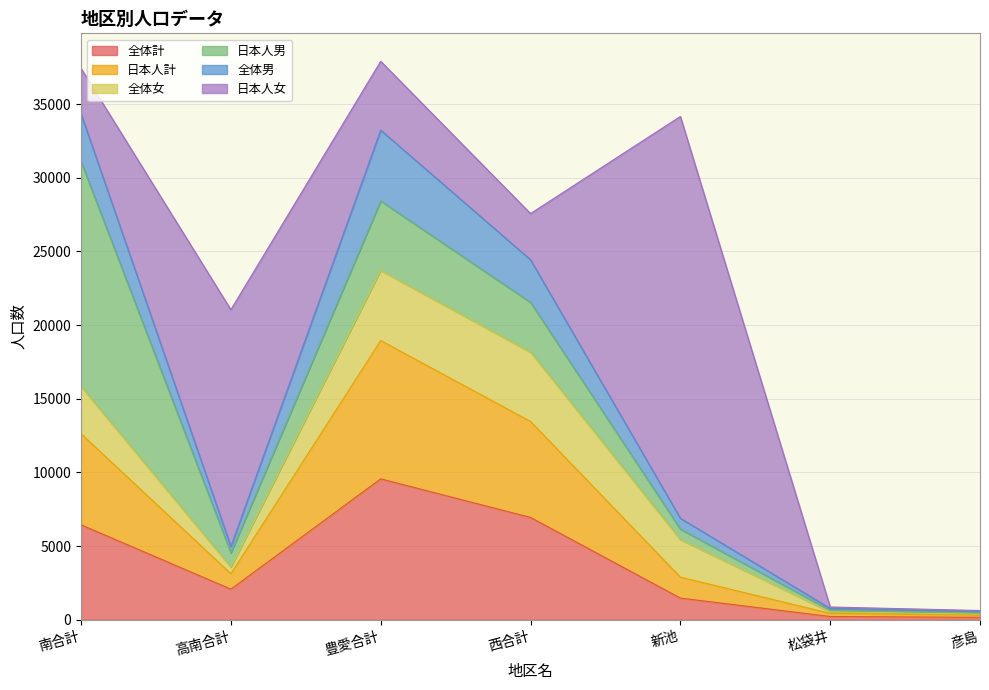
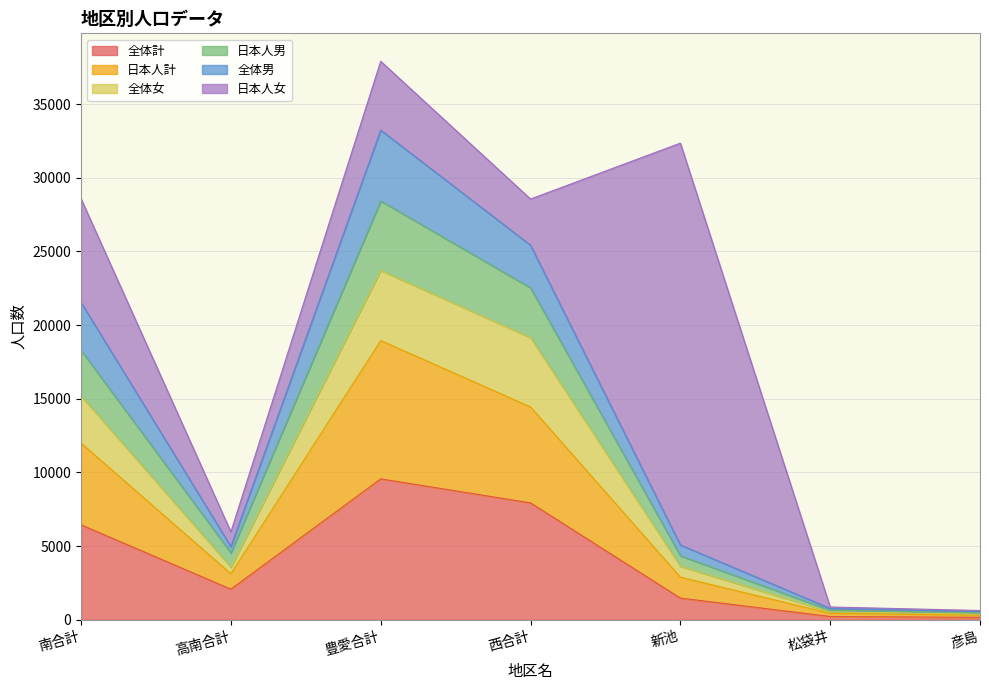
  {
    "全体計": {
      "南合計": 6400,
      "高南合計": 2100,
      "豊愛合計": 9600,
-     "西合計": 6900,
+     "西合計": 7900,
      "新池": 1500,
      "松袋井": 200
    },
    "日本人計": {
-     "南合計": 6200,
+     "南合計": 5500,
      "高南合計": 1000,
      "豊愛合計": 9400,
      "西合計": 6500,
      "新池": 1400
    },
    "全体女": {
      "南合計": 3200,
      "高南合計": 500,
      "豊愛合計": 4800,
      "西合計": 4700,
-     "新池": 2600
+     "新池": 700
    },
    "日本人男": {
-     "南合計": 15300,
+     "南合計": 3100,
      "高南合計": 1000,
      "豊愛合計": 4700,
      "西合計": 3400,
      "新池": 700
    },
    "全体男": {
      "南合計": 3200,
      "高南合計": 400,
      "豊愛合計": 4800,
      "西合計": 2900,
      "新池": 700
    },
    "日本人女": {
-     "南合計": 3100,
-     "高南合計": 16100,
+     "南合計": 7000,
+     "高南合計": 1000,
      "豊愛合計": 4700,
      "西合計": 3100,
      "新池": 27300
    }
  }
